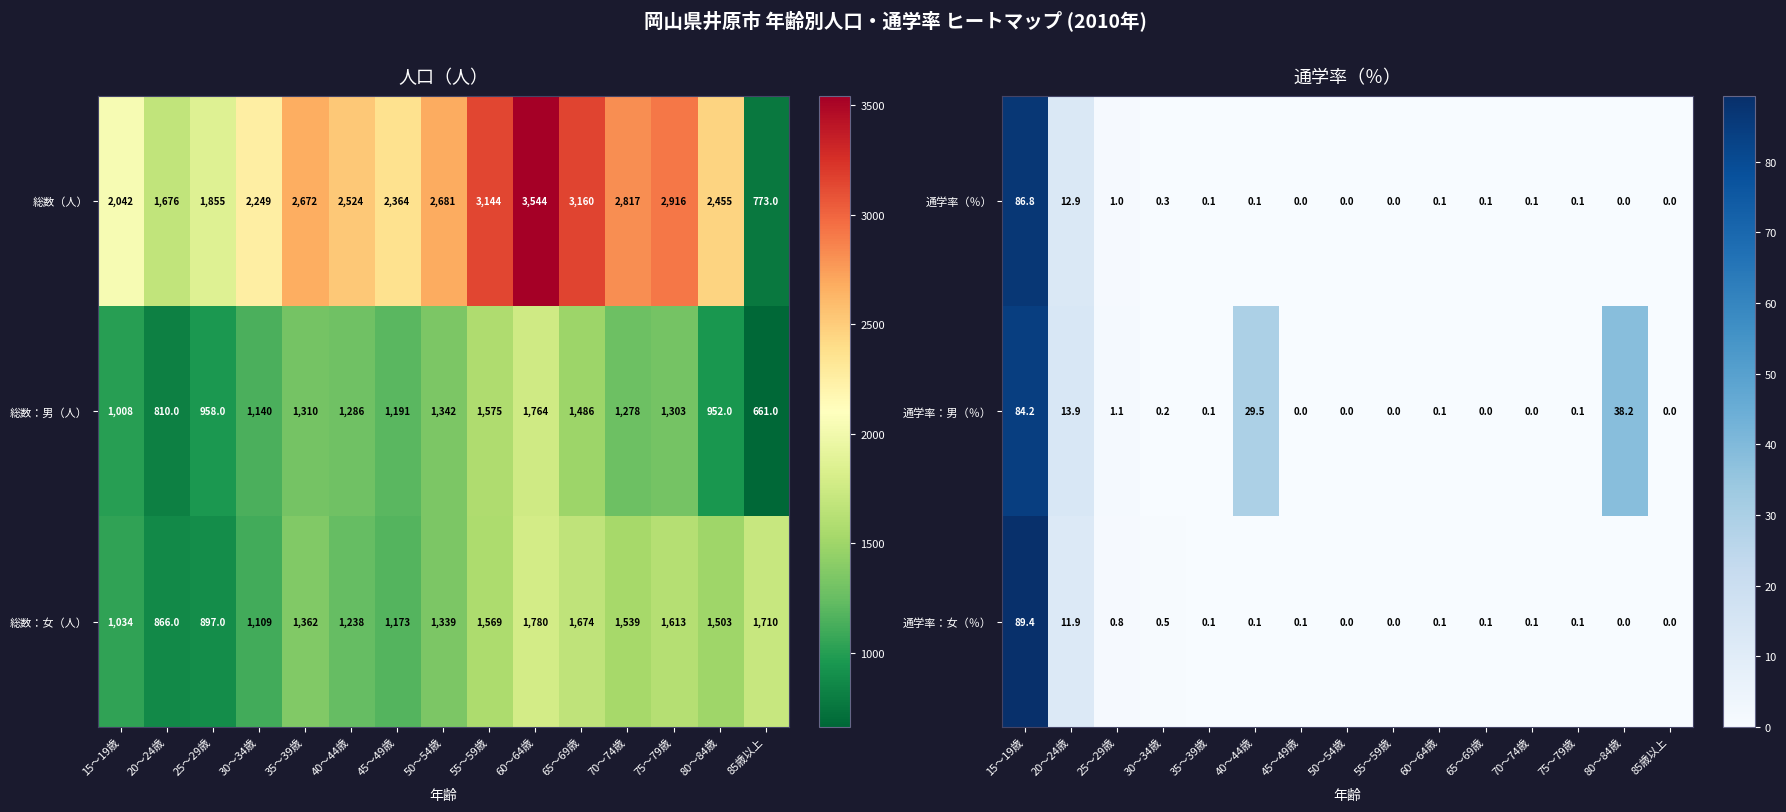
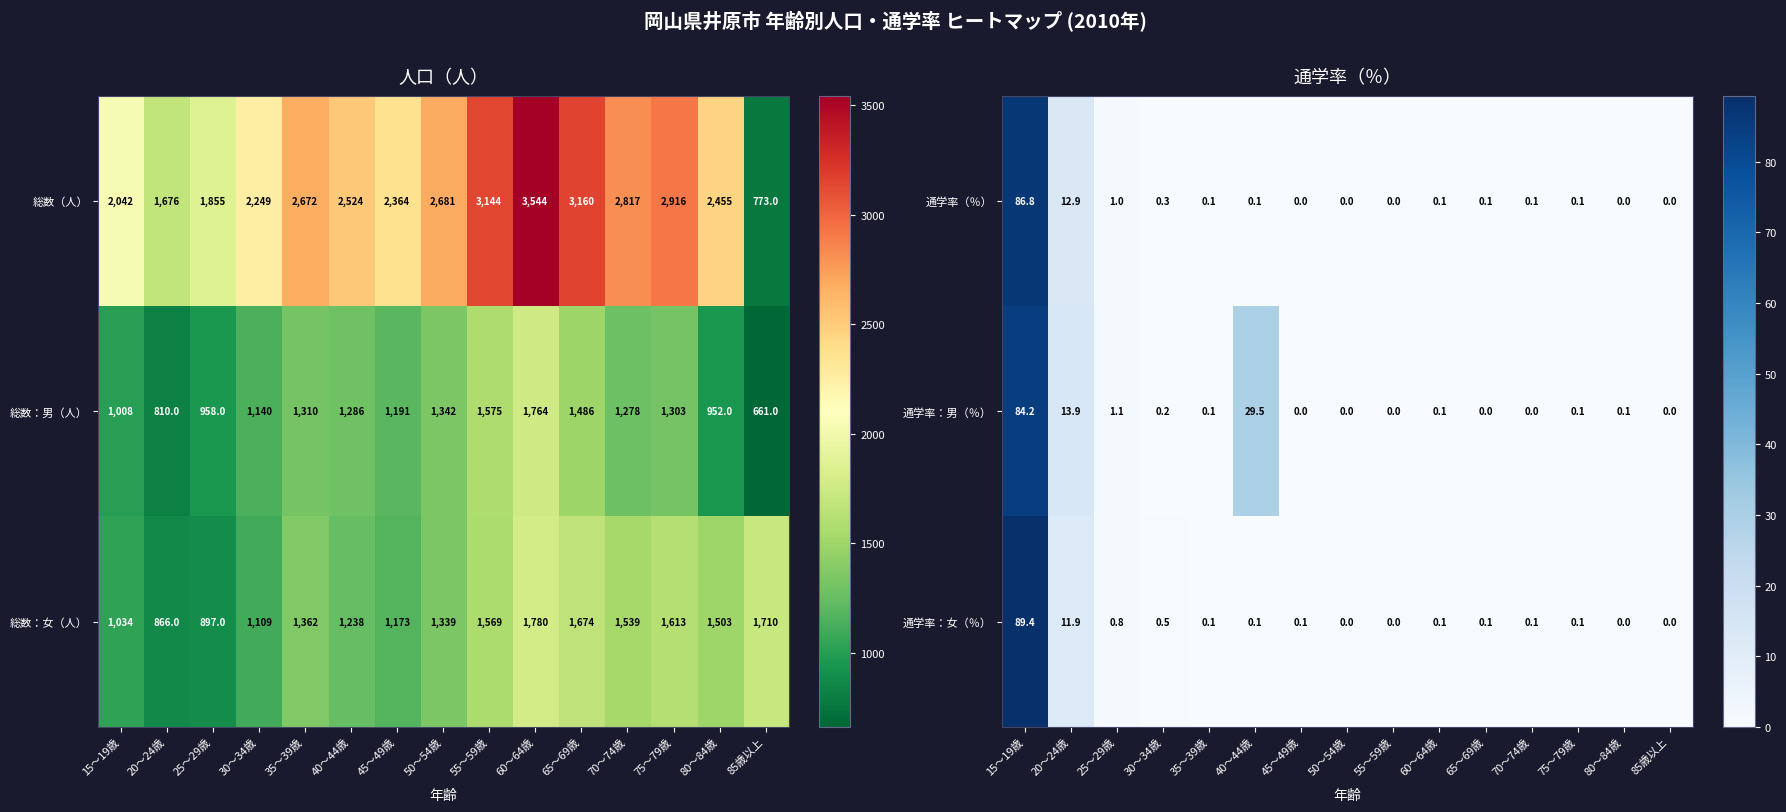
  {
    "人口（人）": {
      "総数（人）": {
        "15～19歳": "2,042",
        "20～24歳": "1,676",
        "25～29歳": "1,855",
        "30～34歳": "2,249",
        "35～39歳": "2,672",
        "40～44歳": "2,524",
        "45～49歳": "2,364",
        "50～54歳": "2,681",
        "55～59歳": "3,144",
        "60～64歳": "3,544",
        "65～69歳": "3,160",
        "70～74歳": "2,817",
        "75～79歳": "2,916",
        "80～84歳": "2,455",
        "85歳以上": "773.0"
      },
      "総数：男（人）": {
        "15～19歳": "1,008",
        "20～24歳": "810.0",
        "25～29歳": "958.0",
        "30～34歳": "1,140",
        "35～39歳": "1,310",
        "40～44歳": "1,286",
        "45～49歳": "1,191",
        "50～54歳": "1,342",
        "55～59歳": "1,575",
        "60～64歳": "1,764",
        "65～69歳": "1,486",
        "70～74歳": "1,278",
        "75～79歳": "1,303",
        "80～84歳": "952.0",
        "85歳以上": "661.0"
      },
      "総数：女（人）": {
        "15～19歳": "1,034",
        "20～24歳": "866.0",
        "25～29歳": "897.0",
        "30～34歳": "1,109",
        "35～39歳": "1,362",
        "40～44歳": "1,238",
        "45～49歳": "1,173",
        "50～54歳": "1,339",
        "55～59歳": "1,569",
        "60～64歳": "1,780",
        "65～69歳": "1,674",
        "70～74歳": "1,539",
        "75～79歳": "1,613",
        "80～84歳": "1,503",
        "85歳以上": "1,710"
      }
    },
    "通学率（％）": {
      "通学率（％）": {
        "15～19歳": "86.8",
        "20～24歳": "12.9",
        "25～29歳": "1.0",
        "30～34歳": "0.3",
        "35～39歳": "0.1",
        "40～44歳": "0.1",
        "45～49歳": "0.0",
        "50～54歳": "0.0",
        "55～59歳": "0.0",
        "60～64歳": "0.1",
        "65～69歳": "0.1",
        "70～74歳": "0.1",
        "75～79歳": "0.1",
        "80～84歳": "0.0",
        "85歳以上": "0.0"
      },
      "通学率：男（％）": {
        "15～19歳": "84.2",
        "20～24歳": "13.9",
        "25～29歳": "1.1",
        "30～34歳": "0.2",
        "35～39歳": "0.1",
        "40～44歳": "29.5",
        "45～49歳": "0.0",
        "50～54歳": "0.0",
        "55～59歳": "0.0",
        "60～64歳": "0.1",
        "65～69歳": "0.0",
        "70～74歳": "0.0",
        "75～79歳": "0.1",
-       "80～84歳": "38.2",
+       "80～84歳": "0.1",
        "85歳以上": "0.0"
      },
      "通学率：女（％）": {
        "15～19歳": "89.4",
        "20～24歳": "11.9",
        "25～29歳": "0.8",
        "30～34歳": "0.5",
        "35～39歳": "0.1",
        "40～44歳": "0.1",
        "45～49歳": "0.1",
        "50～54歳": "0.0",
        "55～59歳": "0.0",
        "60～64歳": "0.1",
        "65～69歳": "0.1",
        "70～74歳": "0.1",
        "75～79歳": "0.1",
        "80～84歳": "0.0",
        "85歳以上": "0.0"
      }
    }
  }
